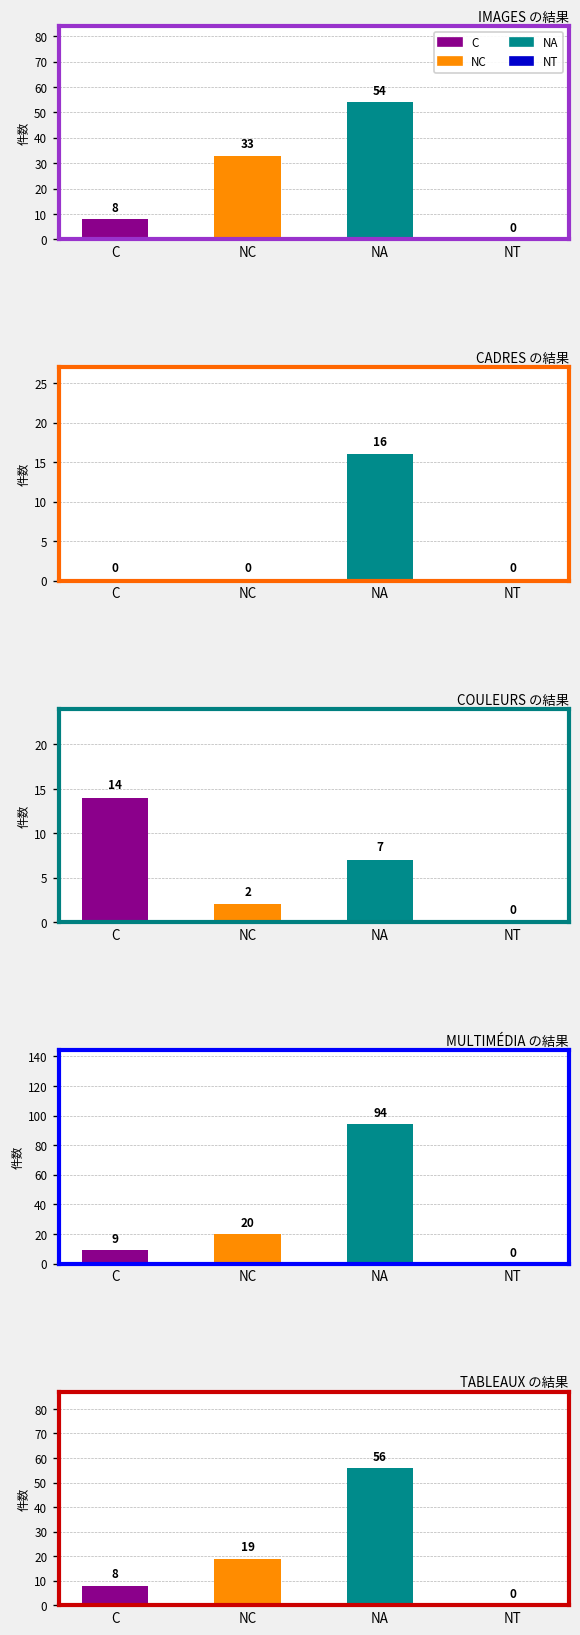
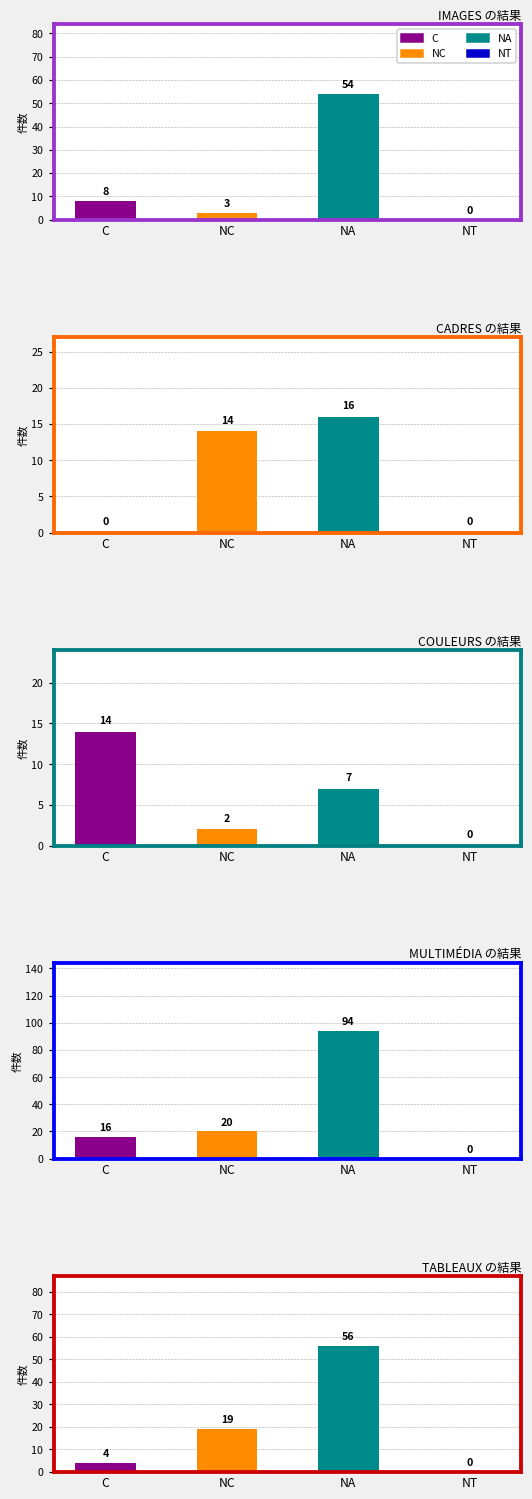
  {
    "IMAGES の結果": {
      "C": 8,
-     "NC": 33,
+     "NC": 3,
      "NA": 54,
      "NT": 0
    },
    "CADRES の結果": {
      "C": 0,
-     "NC": 0,
+     "NC": 14,
      "NA": 16,
      "NT": 0
    },
    "COULEURS の結果": {
      "C": 14,
      "NC": 2,
      "NA": 7,
      "NT": 0
    },
    "MULTIMÉDIA の結果": {
-     "C": 9,
+     "C": 16,
      "NC": 20,
      "NA": 94,
      "NT": 0
    },
    "TABLEAUX の結果": {
-     "C": 8,
+     "C": 4,
      "NC": 19,
      "NA": 56,
      "NT": 0
    }
  }
